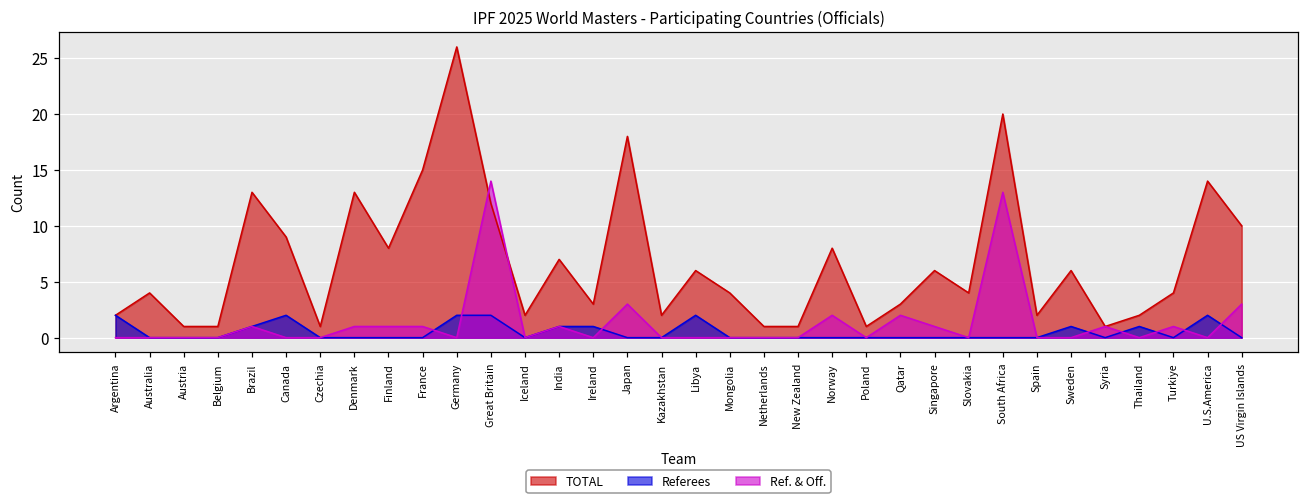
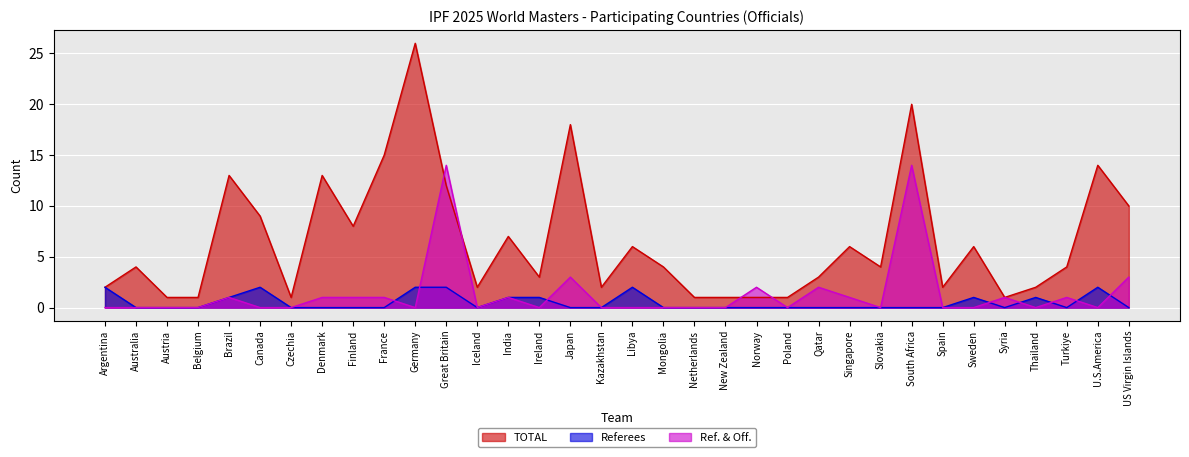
  {
    "TOTAL": {
      "Australia": 4,
      "Austria": 1,
      "Belgium": 1,
      "Brazil": 13,
      "Canada": 9,
      "Czechia": 1,
      "Denmark": 13,
      "Finland": 8,
      "France": 15,
      "Germany": 26,
      "Great Britain": 12,
      "Iceland": 2,
      "India": 7,
      "Ireland": 3,
      "Japan": 18,
      "Kazakhstan": 2,
      "Libya": 6,
      "Mongolia": 4,
      "Netherlands": 1,
      "New Zealand": 1,
-     "Norway": 8,
+     "Norway": 1,
      "Poland": 1,
      "Qatar": 3,
      "Singapore": 6,
      "Slovakia": 4,
      "South Africa": 20,
      "Spain": 2,
      "Sweden": 6,
      "Thailand": 2,
      "Turkiye": 4,
      "U.S.America": 14,
      "US Virgin Islands": 10
    },
    "Referees": {
      "Canada": 2,
      "Denmark": 0,
      "Finland": 0,
      "France": 0,
      "Germany": 2,
      "Great Britain": 2,
      "Ireland": 1,
      "Japan": 0,
      "Libya": 2,
      "Norway": 0,
      "Qatar": 0,
      "Singapore": 0,
      "South Africa": 0,
      "Sweden": 1,
      "Syria": 0,
      "Thailand": 1,
      "Turkiye": 0,
      "U.S.America": 2,
      "US Virgin Islands": 0
    },
    "Ref. & Off.": {
      "Argentina": 0,
      "Canada": 0,
      "Denmark": 1,
      "Finland": 1,
      "France": 1,
      "Germany": 0,
      "Great Britain": 14,
      "Ireland": 0,
      "Japan": 3,
      "Libya": 0,
      "Norway": 2,
      "Qatar": 2,
      "Singapore": 1,
-     "South Africa": 13,
+     "South Africa": 14,
      "Sweden": 0,
      "Thailand": 0,
      "Turkiye": 1,
      "U.S.America": 0,
      "US Virgin Islands": 3
    }
  }
